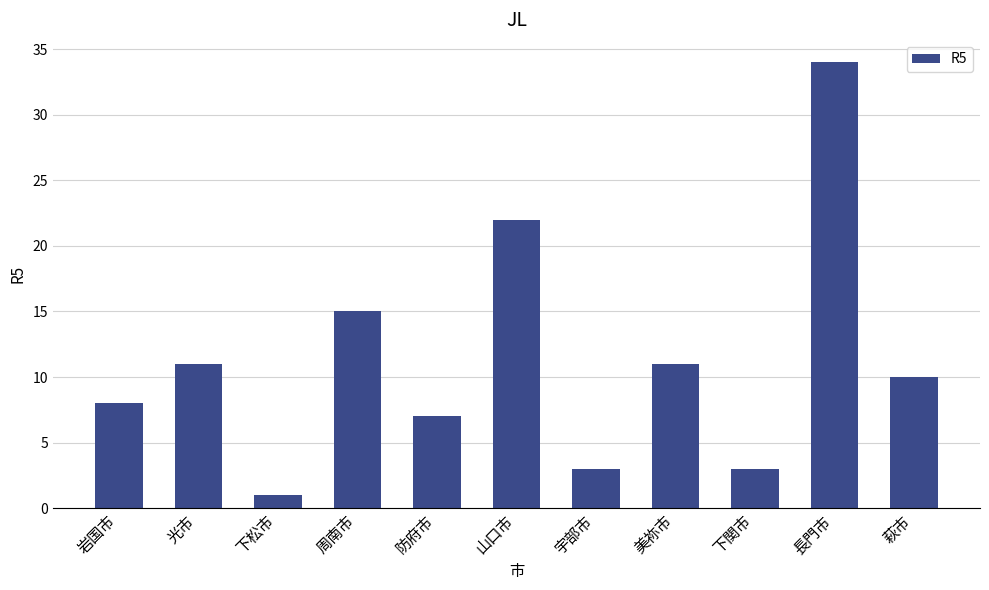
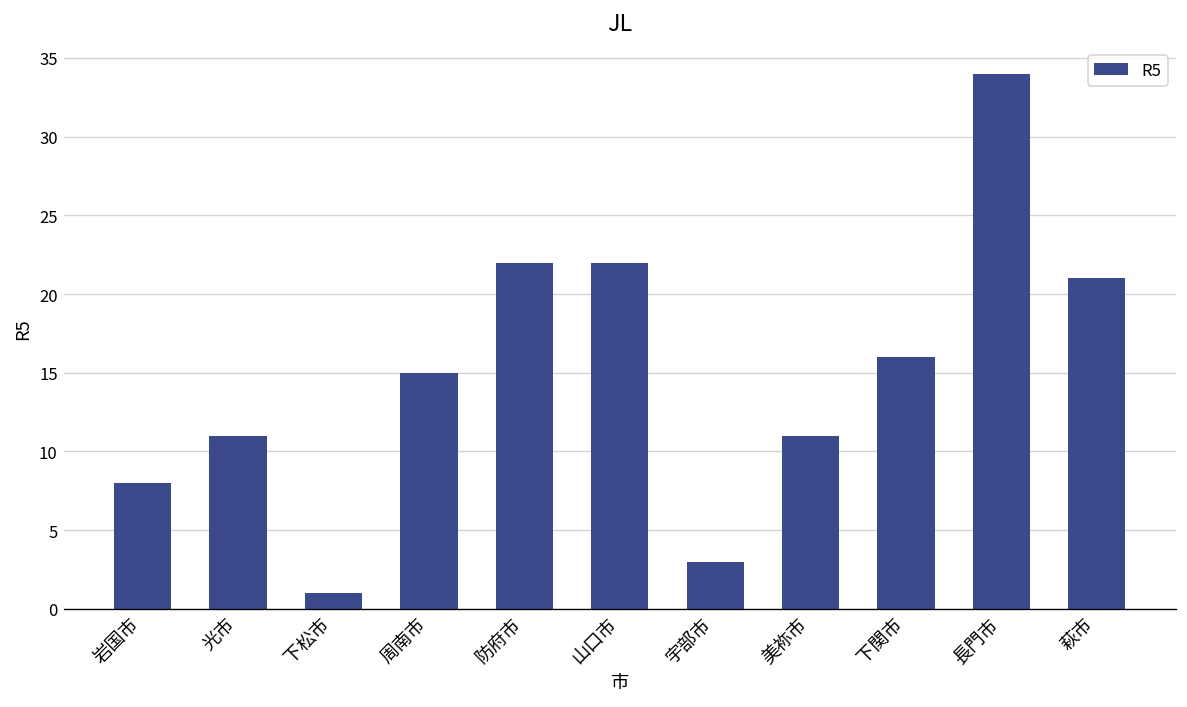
  {
    "岩国市": 8,
    "光市": 11,
    "下松市": 1,
    "周南市": 15,
-   "防府市": 7,
+   "防府市": 22,
    "山口市": 22,
    "宇部市": 3,
    "美祢市": 11,
-   "下関市": 3,
+   "下関市": 16,
    "長門市": 34,
-   "萩市": 10
+   "萩市": 21
  }
